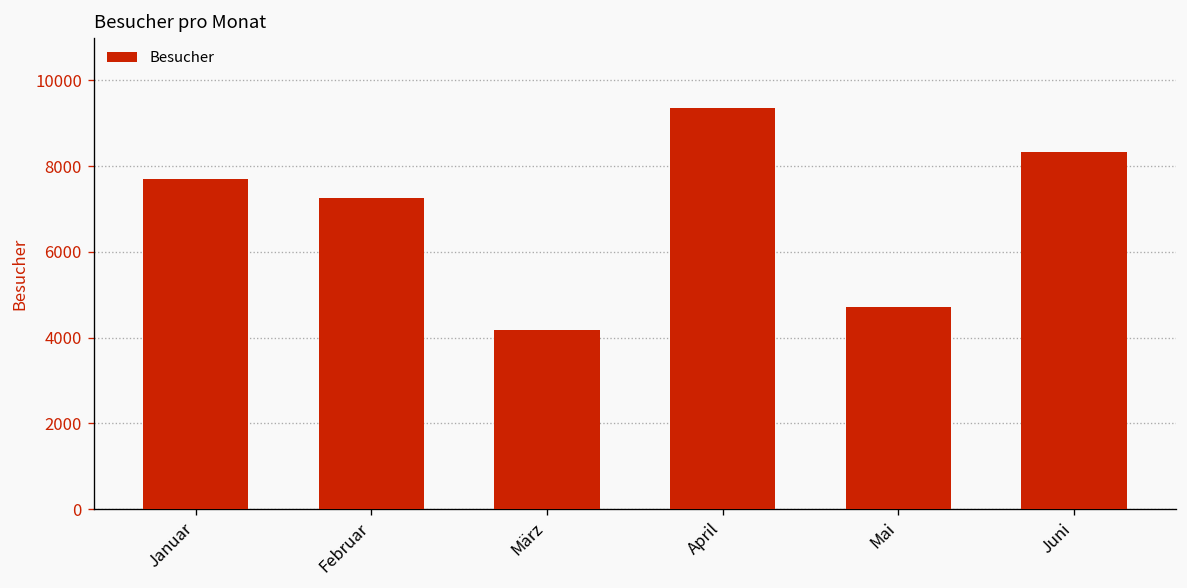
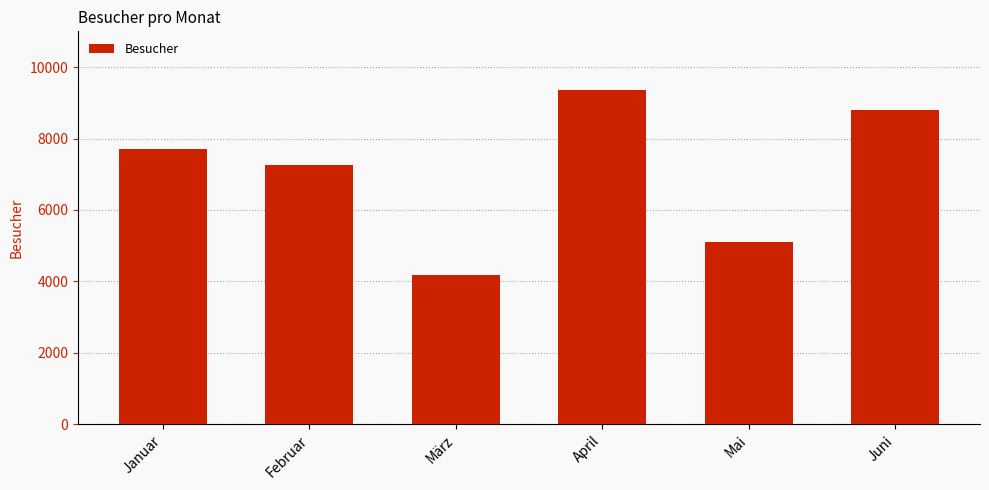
  {
    "Januar": 7700,
    "Februar": 7300,
    "März": 4200,
    "April": 9300,
-   "Mai": 4700,
-   "Juni": 8300
+   "Mai": 5100,
+   "Juni": 8800
  }
